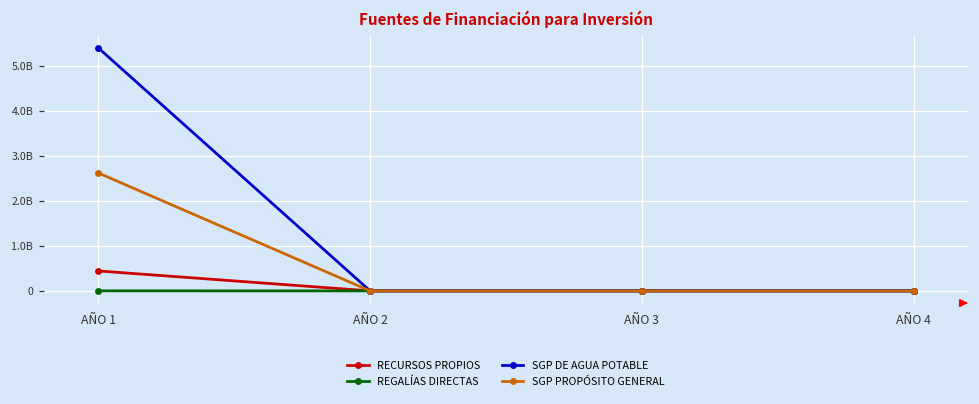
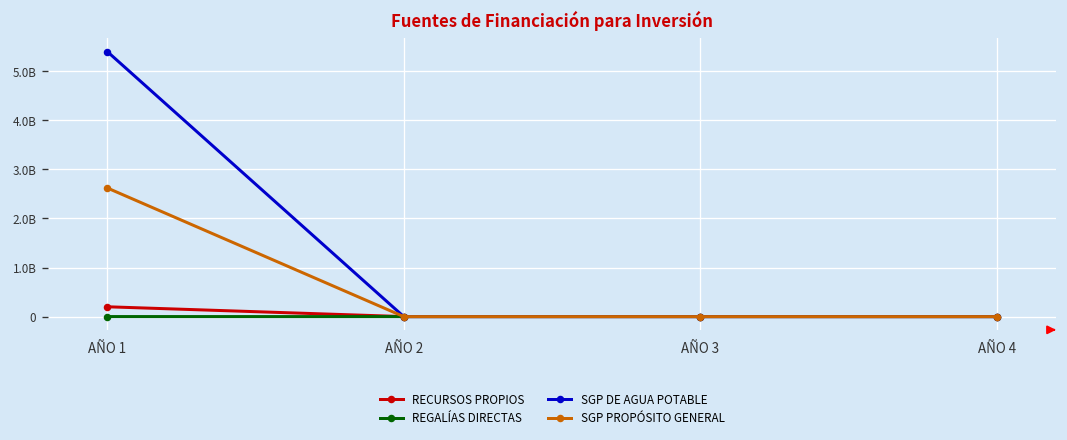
  {
    "RECURSOS PROPIOS": {
-     "AÑO 1": 400000000
+     "AÑO 1": 200000000
    },
    "REGALÍAS DIRECTAS": {
      "AÑO 1": 0
    },
    "SGP DE AGUA POTABLE": {
      "AÑO 1": 5400000000
    },
    "SGP PROPÓSITO GENERAL": {
      "AÑO 1": 2600000000
    }
  }
